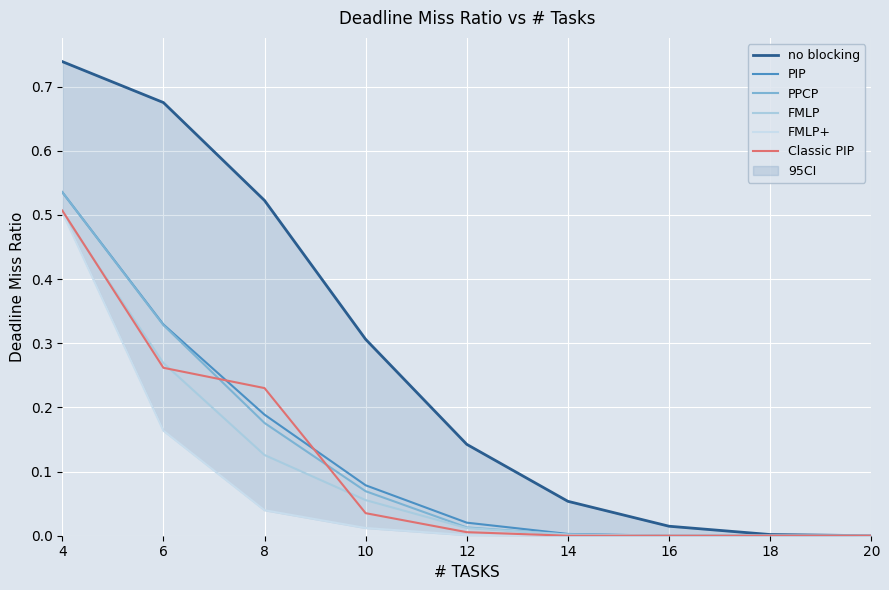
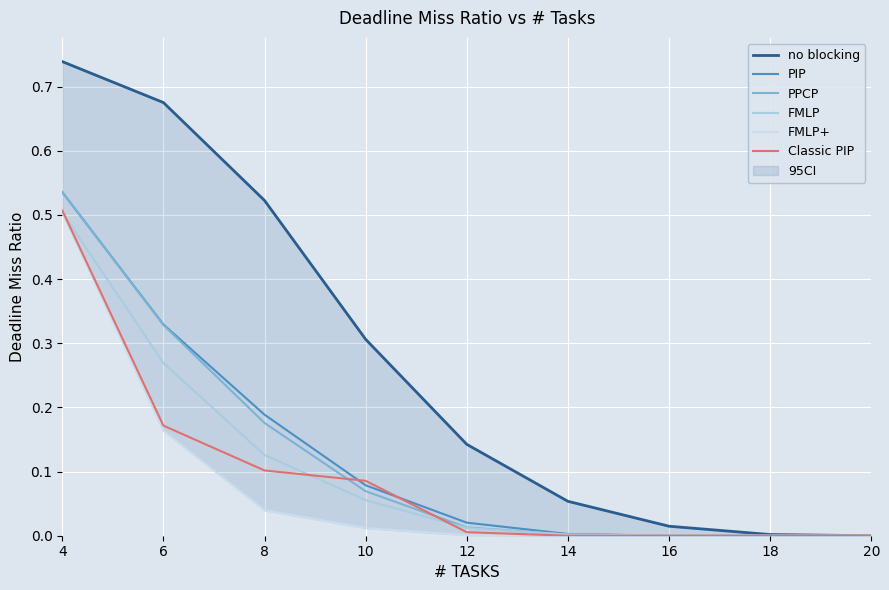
  {
    "Classic PIP": {
-     "6": 0.26,
-     "8": 0.23,
-     "10": 0.04,
+     "6": 0.17,
+     "8": 0.10,
+     "10": 0.09,
      "12": 0.01
    }
  }
